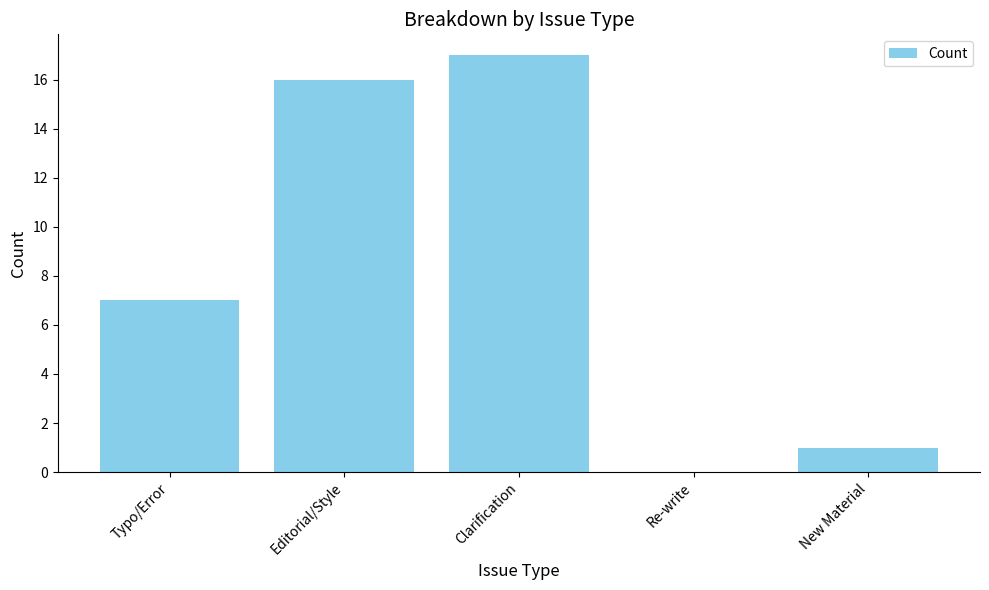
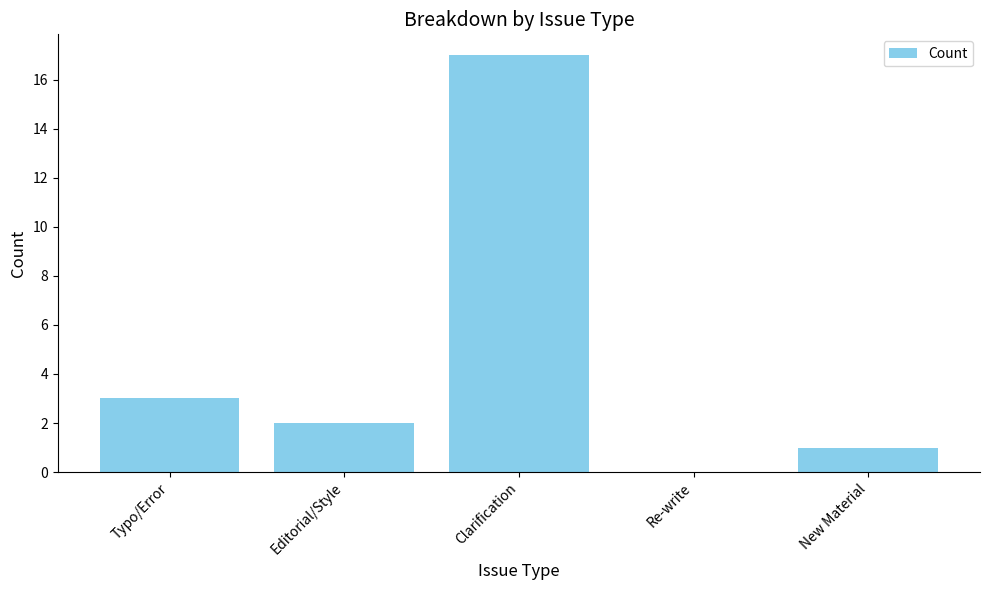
  {
-   "Typo/Error": 7,
-   "Editorial/Style": 16,
+   "Typo/Error": 3,
+   "Editorial/Style": 2,
    "Clarification": 17,
    "Re-write": 0,
    "New Material": 1
  }
